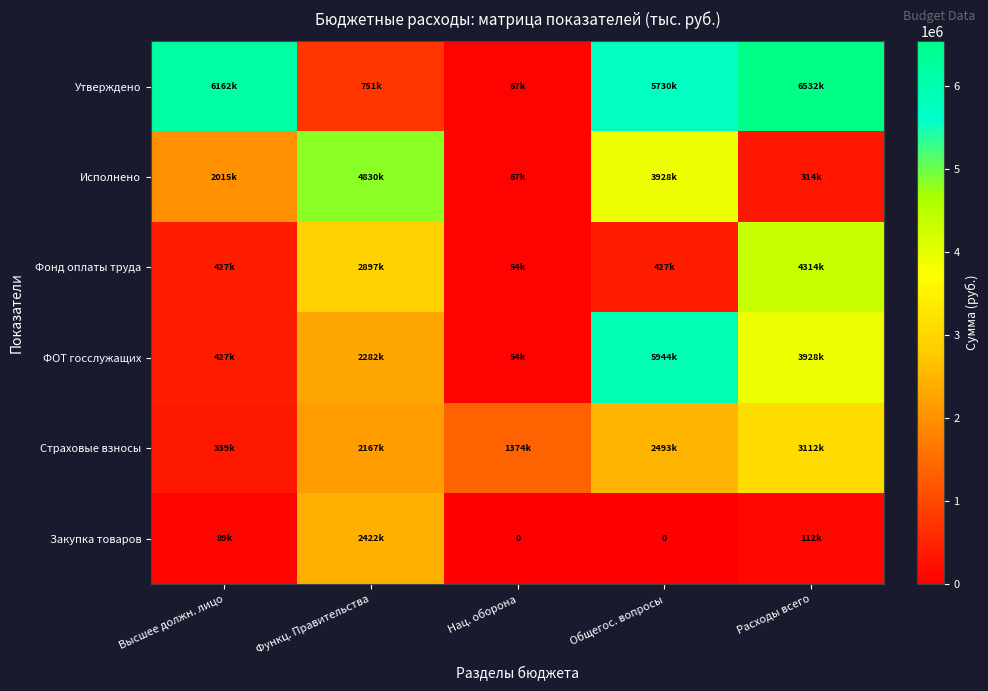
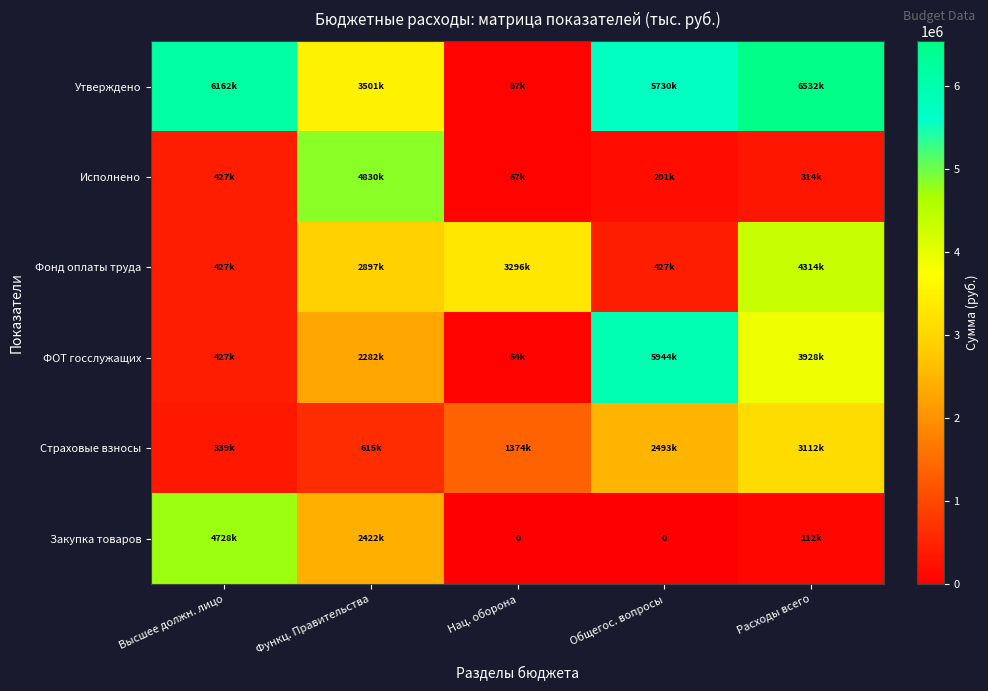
  {
    "Утверждено": {
      "Высшее должн. лицо": "6162k",
-     "Функц. Правительства": "751k",
+     "Функц. Правительства": "3501k",
      "Нац. оборона": "67k",
      "Общегос. вопросы": "5730k",
      "Расходы всего": "6532k"
    },
    "Исполнено": {
-     "Высшее должн. лицо": "2015k",
+     "Высшее должн. лицо": "427k",
      "Функц. Правительства": "4830k",
      "Нац. оборона": "67k",
-     "Общегос. вопросы": "3928k",
+     "Общегос. вопросы": "201k",
      "Расходы всего": "314k"
    },
    "Фонд оплаты труда": {
      "Высшее должн. лицо": "427k",
      "Функц. Правительства": "2897k",
-     "Нац. оборона": "54k",
+     "Нац. оборона": "3296k",
      "Общегос. вопросы": "427k",
      "Расходы всего": "4314k"
    },
    "ФОТ госслужащих": {
      "Высшее должн. лицо": "427k",
      "Функц. Правительства": "2282k",
      "Нац. оборона": "54k",
      "Общегос. вопросы": "5944k",
      "Расходы всего": "3928k"
    },
    "Страховые взносы": {
      "Высшее должн. лицо": "339k",
-     "Функц. Правительства": "2167k",
+     "Функц. Правительства": "615k",
      "Нац. оборона": "1374k",
      "Общегос. вопросы": "2493k",
      "Расходы всего": "3112k"
    },
    "Закупка товаров": {
-     "Высшее должн. лицо": "89k",
+     "Высшее должн. лицо": "4728k",
      "Функц. Правительства": "2422k",
      "Нац. оборона": "0",
      "Общегос. вопросы": "0",
      "Расходы всего": "112k"
    }
  }
